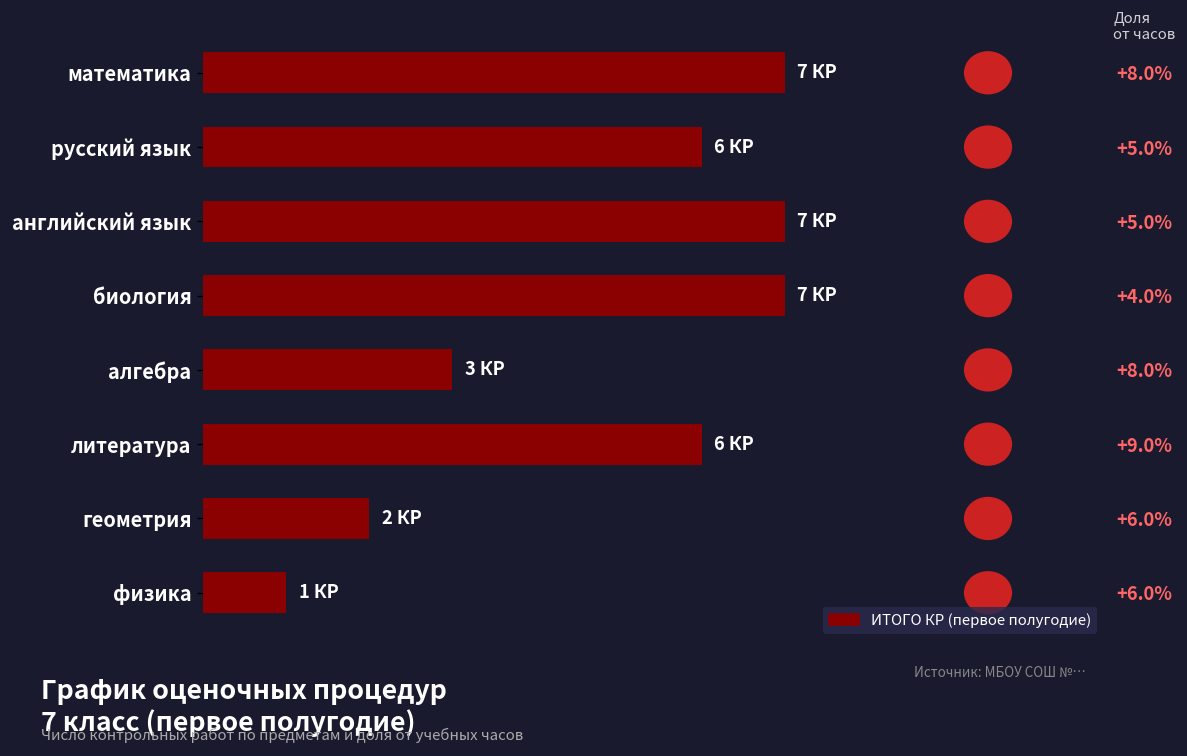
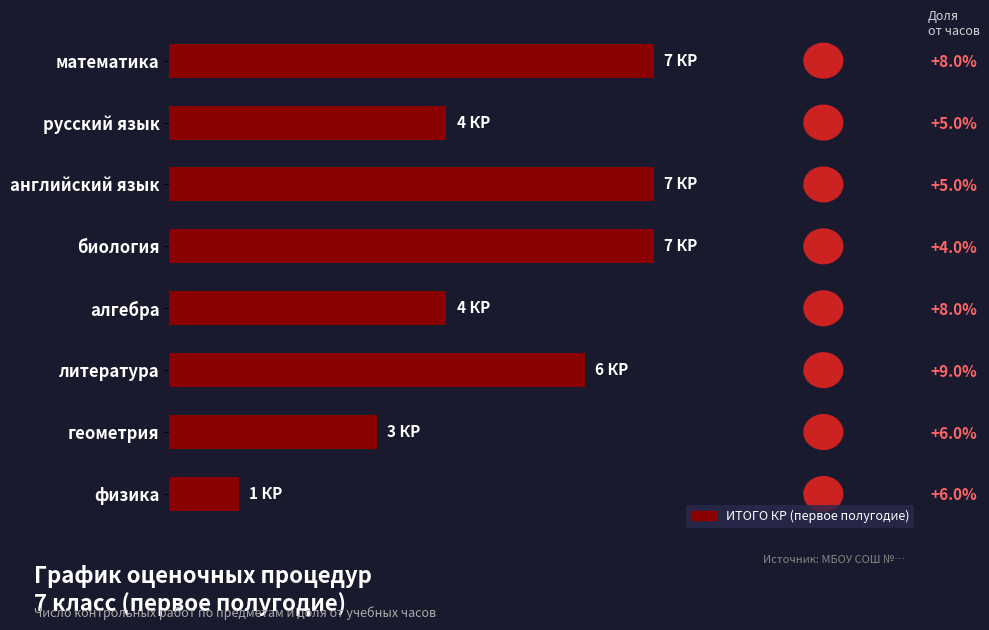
  {
    "математика": 7,
-   "русский язык": 6,
+   "русский язык": 4,
    "английский язык": 7,
    "биология": 7,
-   "алгебра": 3,
+   "алгебра": 4,
    "литература": 6,
-   "геометрия": 2,
+   "геометрия": 3,
    "физика": 1
  }
